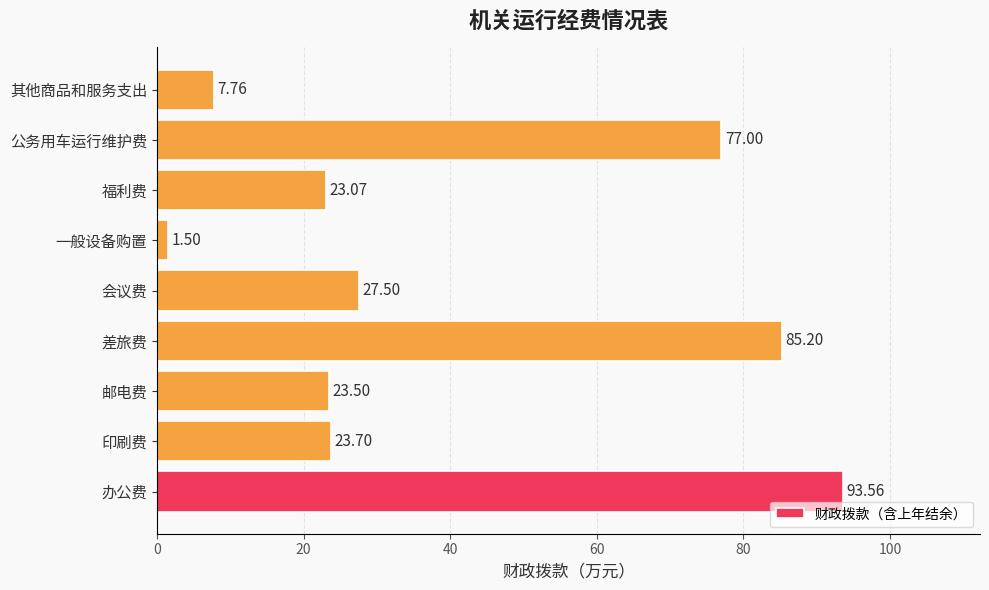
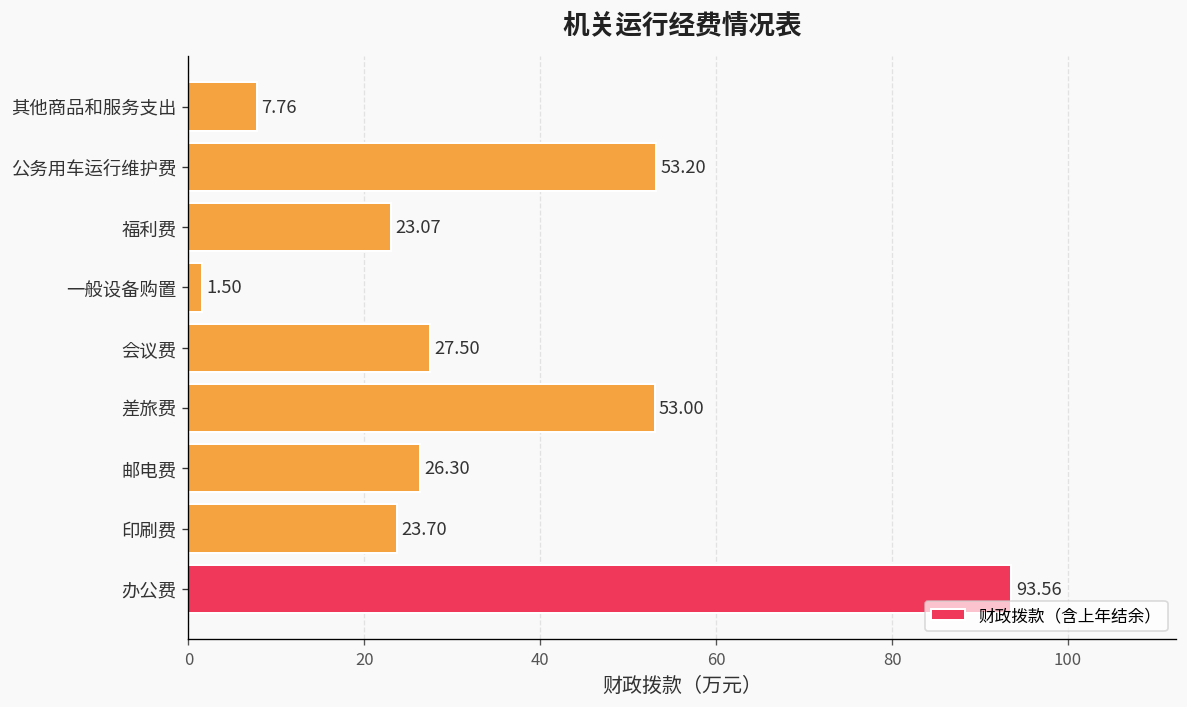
  {
    "其他商品和服务支出": 7.76,
-   "公务用车运行维护费": 77.00,
+   "公务用车运行维护费": 53.20,
    "福利费": 23.07,
    "一般设备购置": 1.50,
    "会议费": 27.50,
-   "差旅费": 85.20,
-   "邮电费": 23.50,
+   "差旅费": 53.00,
+   "邮电费": 26.30,
    "印刷费": 23.70,
    "办公费": 93.56
  }
